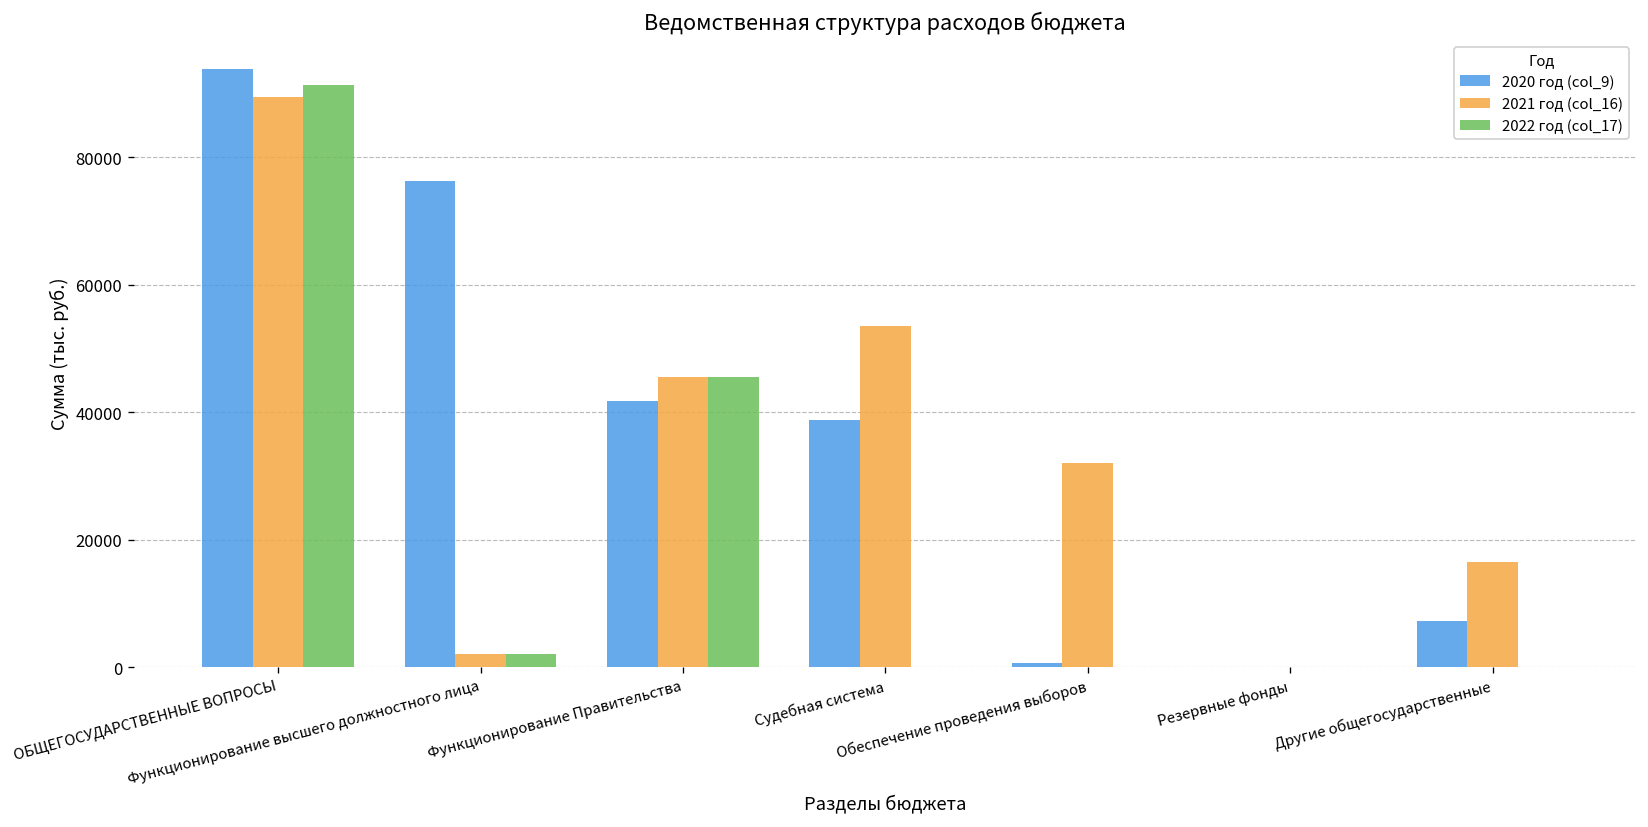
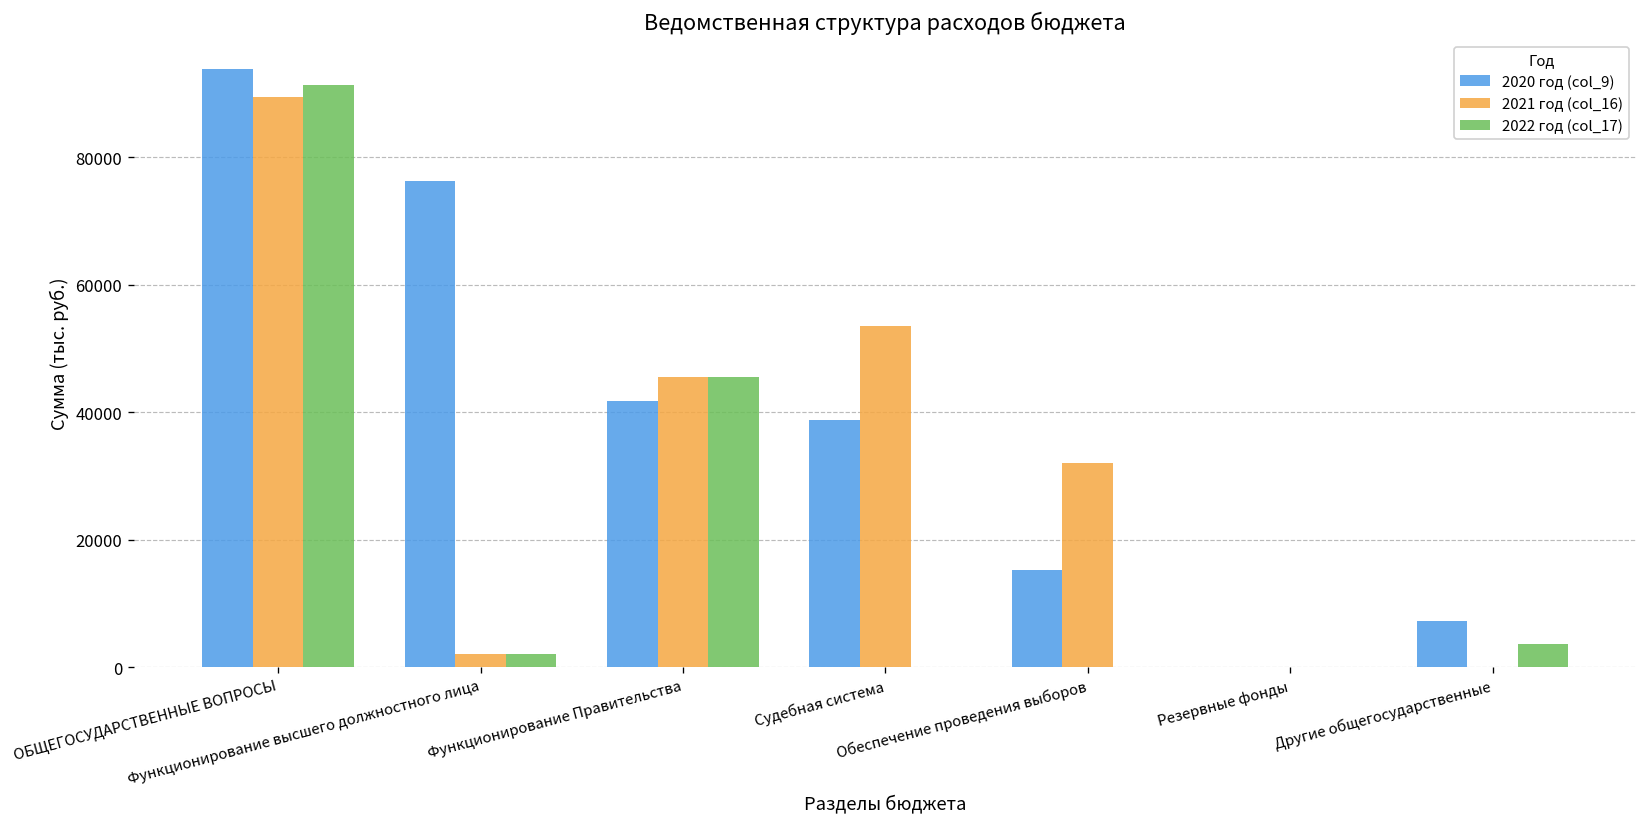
  {
    "2020 год (col_9)": {
      "ОБЩЕГОСУДАРСТВЕННЫЕ ВОПРОСЫ": 94000,
      "Функционирование высшего должностного лица": 76000,
      "Функционирование Правительства": 42000,
      "Судебная система": 39000,
-     "Обеспечение проведения выборов": 1000,
+     "Обеспечение проведения выборов": 15000,
      "Резервные фонды": 0,
      "Другие общегосударственные": 7000
    },
    "2021 год (col_16)": {
      "ОБЩЕГОСУДАРСТВЕННЫЕ ВОПРОСЫ": 89000,
      "Функционирование высшего должностного лица": 2000,
      "Функционирование Правительства": 46000,
      "Судебная система": 54000,
      "Обеспечение проведения выборов": 32000,
      "Резервные фонды": 0,
-     "Другие общегосударственные": 17000
+     "Другие общегосударственные": 0
    },
    "2022 год (col_17)": {
      "ОБЩЕГОСУДАРСТВЕННЫЕ ВОПРОСЫ": 91000,
      "Функционирование высшего должностного лица": 2000,
      "Функционирование Правительства": 46000,
      "Обеспечение проведения выборов": 0,
      "Резервные фонды": 0,
-     "Другие общегосударственные": 0
+     "Другие общегосударственные": 4000
    }
  }
